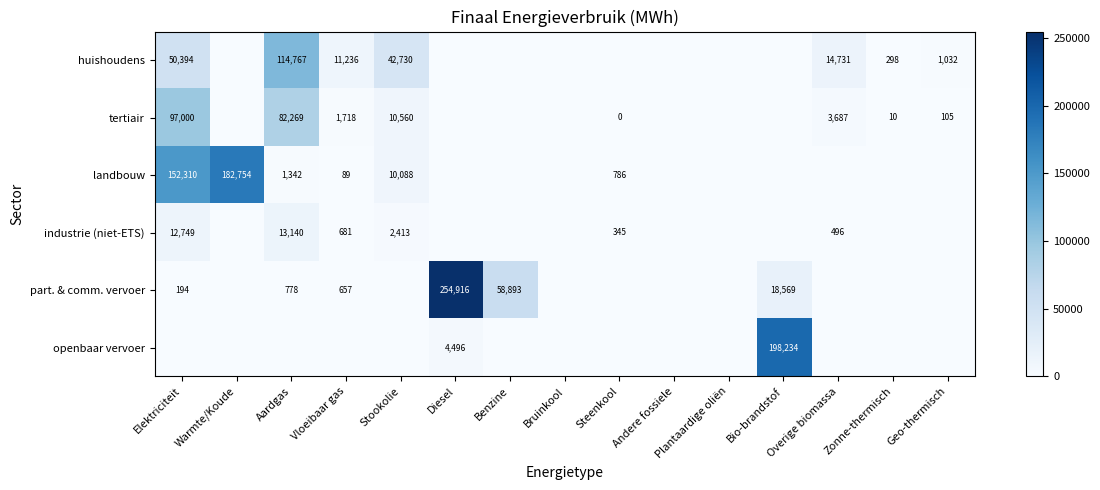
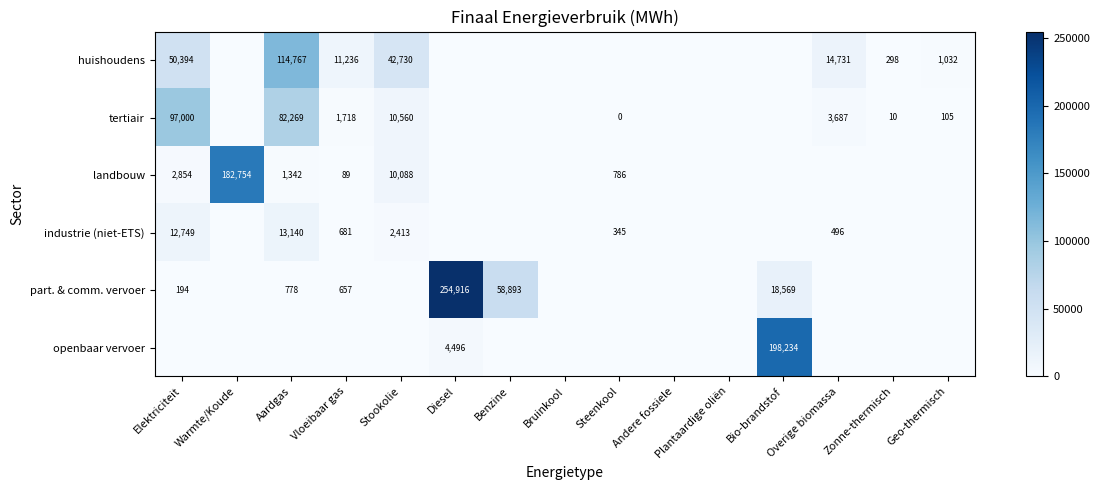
  {
    "huishoudens": {
      "Elektriciteit": "50,394",
      "Aardgas": "114,767",
      "Vloeibaar gas": "11,236",
      "Stookolie": "42,730",
      "Overige biomassa": "14,731",
      "Zonne-thermisch": "298",
      "Geo-thermisch": "1,032"
    },
    "tertiair": {
      "Elektriciteit": "97,000",
      "Aardgas": "82,269",
      "Vloeibaar gas": "1,718",
      "Stookolie": "10,560",
      "Steenkool": "0",
      "Overige biomassa": "3,687",
      "Zonne-thermisch": "10",
      "Geo-thermisch": "105"
    },
    "landbouw": {
-     "Elektriciteit": "152,310",
+     "Elektriciteit": "2,854",
      "Warmte/Koude": "182,754",
      "Aardgas": "1,342",
      "Vloeibaar gas": "89",
      "Stookolie": "10,088",
      "Steenkool": "786"
    },
    "industrie (niet-ETS)": {
      "Elektriciteit": "12,749",
      "Aardgas": "13,140",
      "Vloeibaar gas": "681",
      "Stookolie": "2,413",
      "Steenkool": "345",
      "Overige biomassa": "496"
    },
    "part. & comm. vervoer": {
      "Elektriciteit": "194",
      "Aardgas": "778",
      "Vloeibaar gas": "657",
      "Diesel": "254,916",
      "Benzine": "58,893",
      "Bio-brandstof": "18,569"
    },
    "openbaar vervoer": {
      "Diesel": "4,496",
      "Bio-brandstof": "198,234"
    }
  }
